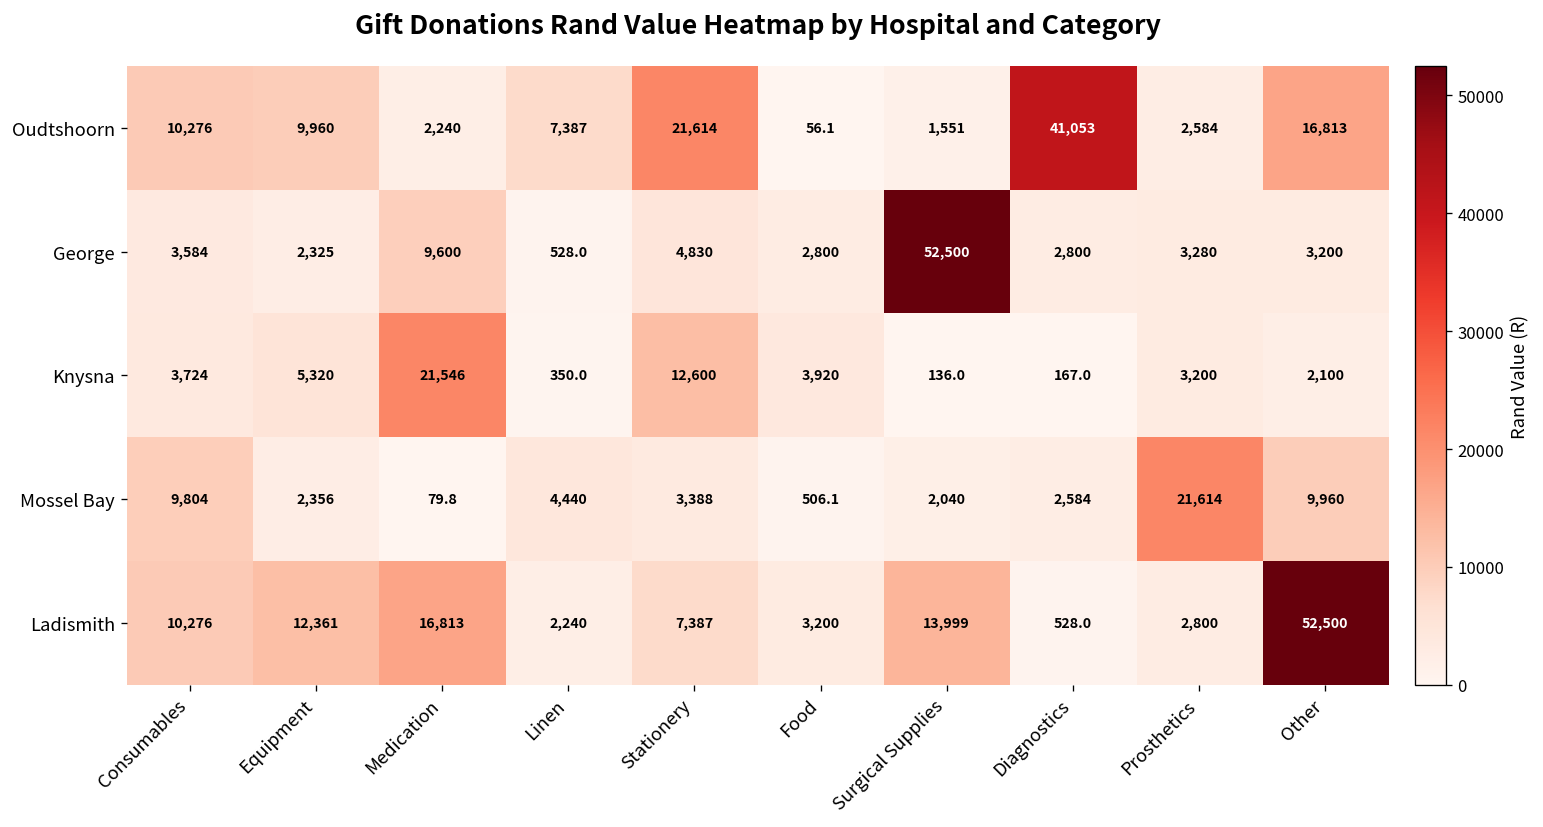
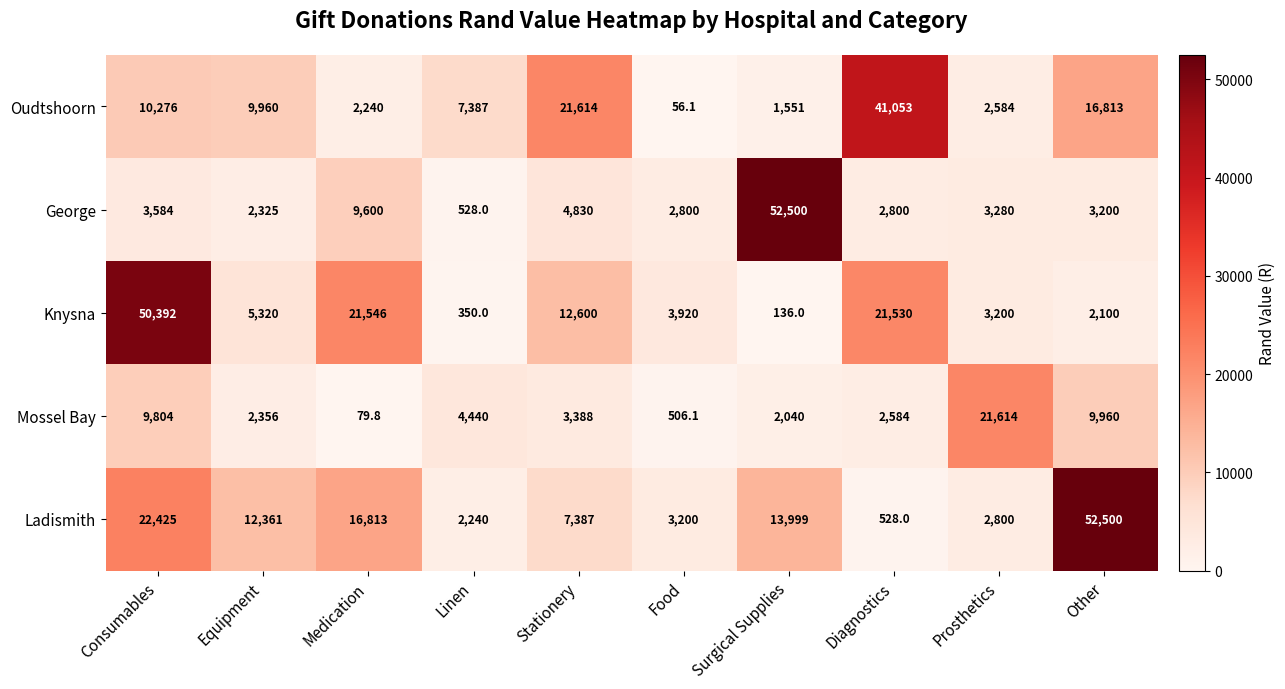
  {
    "Oudtshoorn": {
      "Consumables": "10,276",
      "Equipment": "9,960",
      "Medication": "2,240",
      "Linen": "7,387",
      "Stationery": "21,614",
      "Food": "56.1",
      "Surgical Supplies": "1,551",
      "Diagnostics": "41,053",
      "Prosthetics": "2,584",
      "Other": "16,813"
    },
    "George": {
      "Consumables": "3,584",
      "Equipment": "2,325",
      "Medication": "9,600",
      "Linen": "528.0",
      "Stationery": "4,830",
      "Food": "2,800",
      "Surgical Supplies": "52,500",
      "Diagnostics": "2,800",
      "Prosthetics": "3,280",
      "Other": "3,200"
    },
    "Knysna": {
-     "Consumables": "3,724",
+     "Consumables": "50,392",
      "Equipment": "5,320",
      "Medication": "21,546",
      "Linen": "350.0",
      "Stationery": "12,600",
      "Food": "3,920",
      "Surgical Supplies": "136.0",
-     "Diagnostics": "167.0",
+     "Diagnostics": "21,530",
      "Prosthetics": "3,200",
      "Other": "2,100"
    },
    "Mossel Bay": {
      "Consumables": "9,804",
      "Equipment": "2,356",
      "Medication": "79.8",
      "Linen": "4,440",
      "Stationery": "3,388",
      "Food": "506.1",
      "Surgical Supplies": "2,040",
      "Diagnostics": "2,584",
      "Prosthetics": "21,614",
      "Other": "9,960"
    },
    "Ladismith": {
-     "Consumables": "10,276",
+     "Consumables": "22,425",
      "Equipment": "12,361",
      "Medication": "16,813",
      "Linen": "2,240",
      "Stationery": "7,387",
      "Food": "3,200",
      "Surgical Supplies": "13,999",
      "Diagnostics": "528.0",
      "Prosthetics": "2,800",
      "Other": "52,500"
    }
  }
